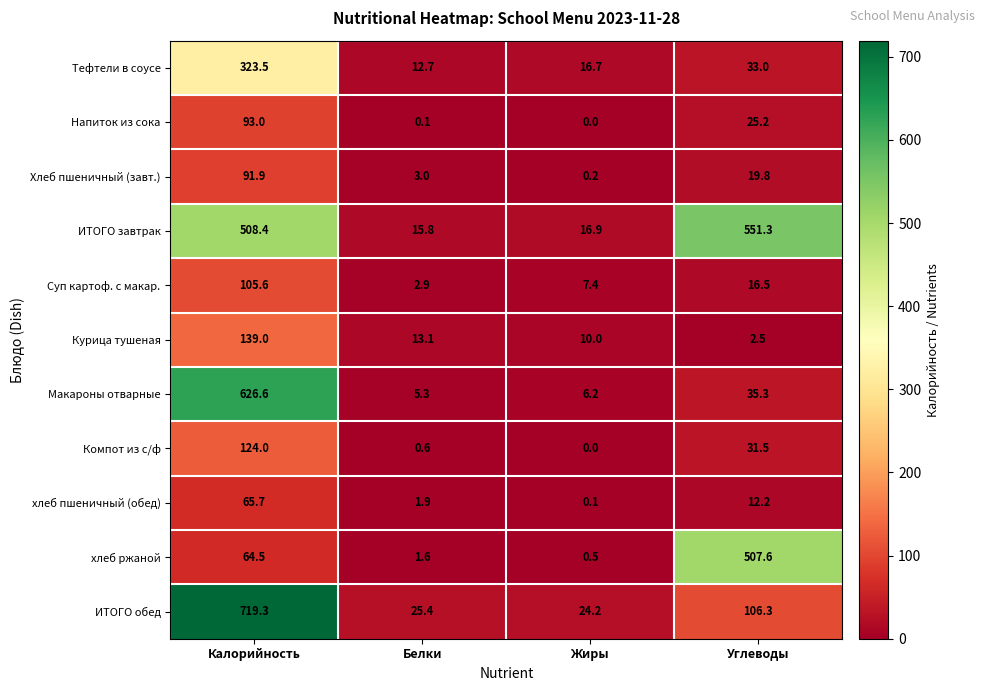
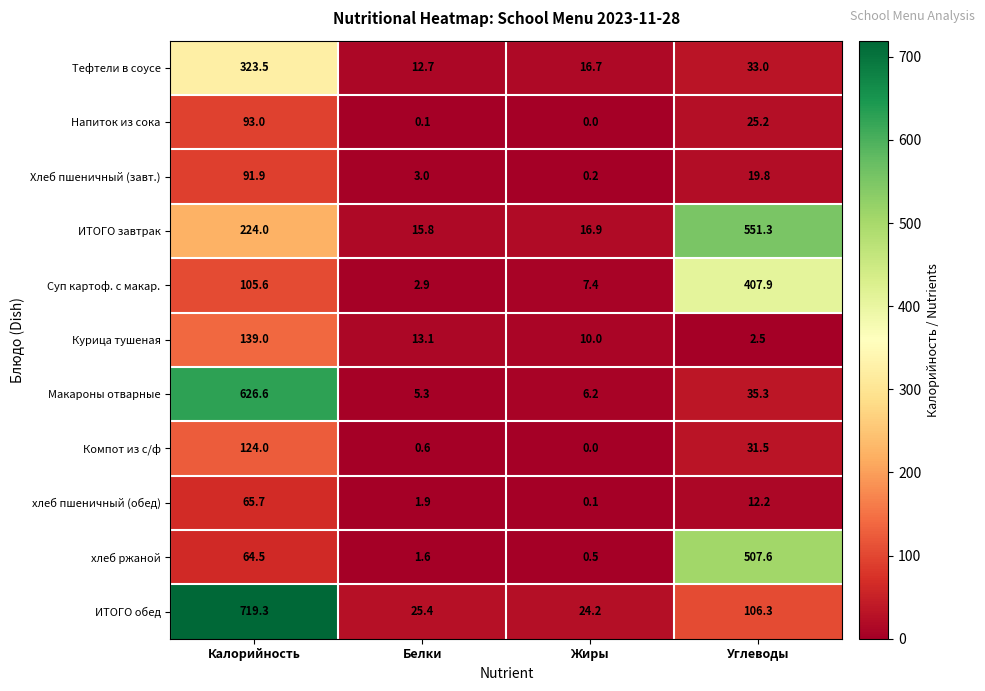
  {
    "Тефтели в соусе": {
      "Калорийность": 323.5,
      "Белки": 12.7,
      "Жиры": 16.7,
      "Углеводы": 33.0
    },
    "Напиток из сока": {
      "Калорийность": 93.0,
      "Белки": 0.1,
      "Жиры": 0.0,
      "Углеводы": 25.2
    },
    "Хлеб пшеничный (завт.)": {
      "Калорийность": 91.9,
      "Белки": 3.0,
      "Жиры": 0.2,
      "Углеводы": 19.8
    },
    "ИТОГО завтрак": {
-     "Калорийность": 508.4,
+     "Калорийность": 224.0,
      "Белки": 15.8,
      "Жиры": 16.9,
      "Углеводы": 551.3
    },
    "Суп картоф. с макар.": {
      "Калорийность": 105.6,
      "Белки": 2.9,
      "Жиры": 7.4,
-     "Углеводы": 16.5
+     "Углеводы": 407.9
    },
    "Курица тушеная": {
      "Калорийность": 139.0,
      "Белки": 13.1,
      "Жиры": 10.0,
      "Углеводы": 2.5
    },
    "Макароны отварные": {
      "Калорийность": 626.6,
      "Белки": 5.3,
      "Жиры": 6.2,
      "Углеводы": 35.3
    },
    "Компот из с/ф": {
      "Калорийность": 124.0,
      "Белки": 0.6,
      "Жиры": 0.0,
      "Углеводы": 31.5
    },
    "хлеб пшеничный (обед)": {
      "Калорийность": 65.7,
      "Белки": 1.9,
      "Жиры": 0.1,
      "Углеводы": 12.2
    },
    "хлеб ржаной": {
      "Калорийность": 64.5,
      "Белки": 1.6,
      "Жиры": 0.5,
      "Углеводы": 507.6
    },
    "ИТОГО обед": {
      "Калорийность": 719.3,
      "Белки": 25.4,
      "Жиры": 24.2,
      "Углеводы": 106.3
    }
  }
